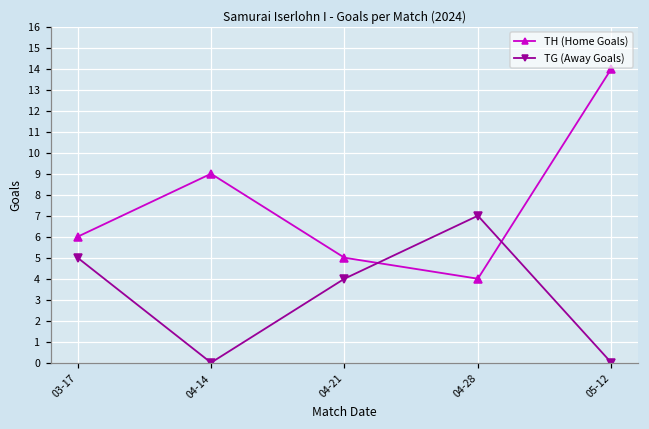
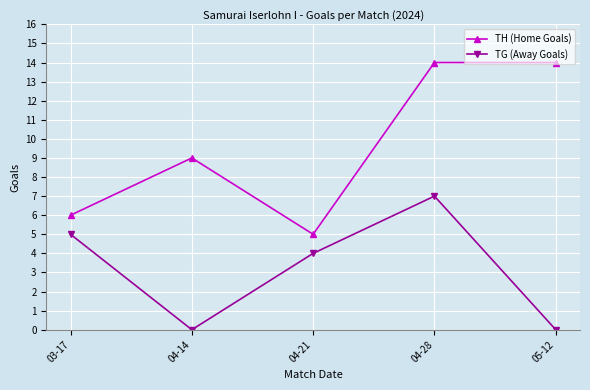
  {
    "TH (Home Goals)": {
      "03-17": 6,
      "04-14": 9,
      "04-21": 5,
-     "04-28": 4
+     "04-28": 14
    },
    "TG (Away Goals)": {
      "03-17": 5,
      "04-14": 0,
      "04-21": 4,
      "04-28": 7,
      "05-12": 0
    }
  }
